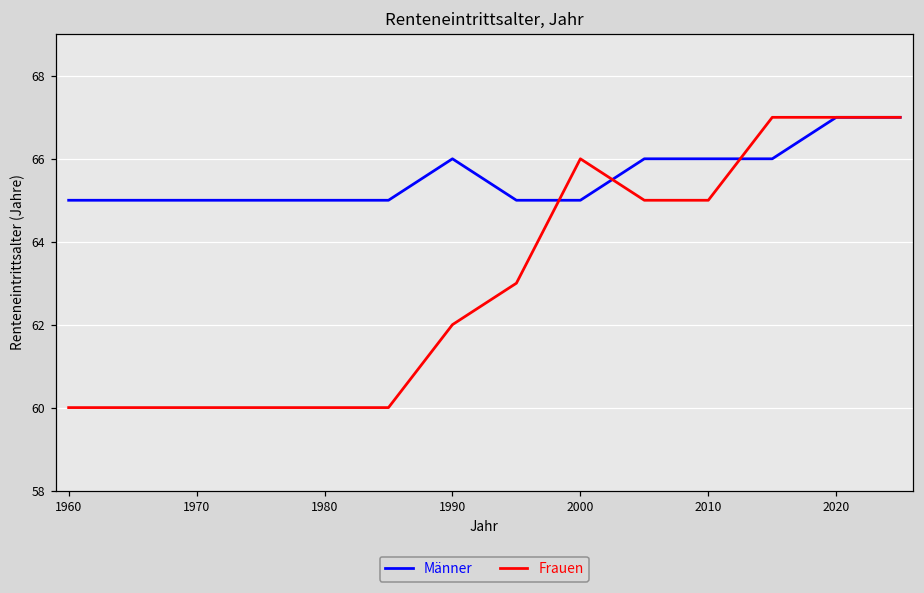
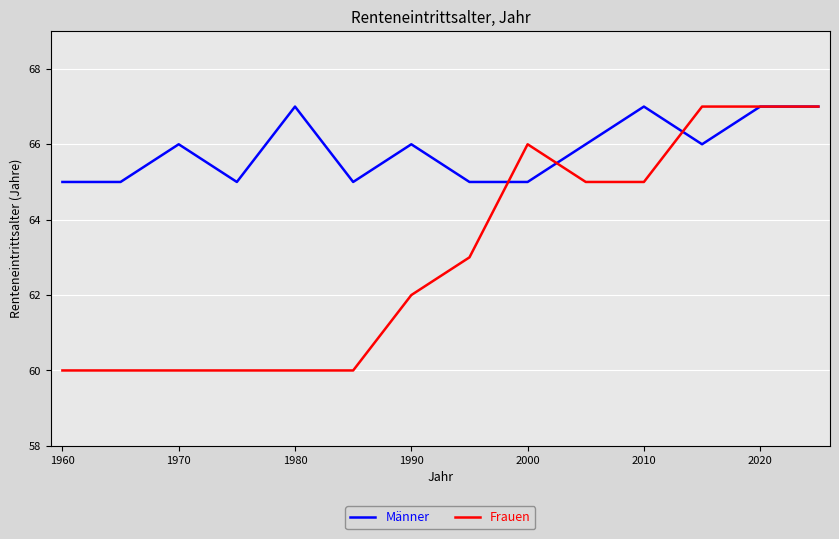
  {
    "Männer": {
      "1960": 65,
-     "1970": 65,
-     "1980": 65,
+     "1970": 66,
+     "1980": 67,
      "1990": 66,
      "2000": 65,
-     "2010": 66
+     "2010": 67
    },
    "Frauen": {
      "1960": 60,
      "1970": 60,
      "1980": 60,
      "1990": 62,
      "2000": 66,
      "2010": 65
    }
  }
